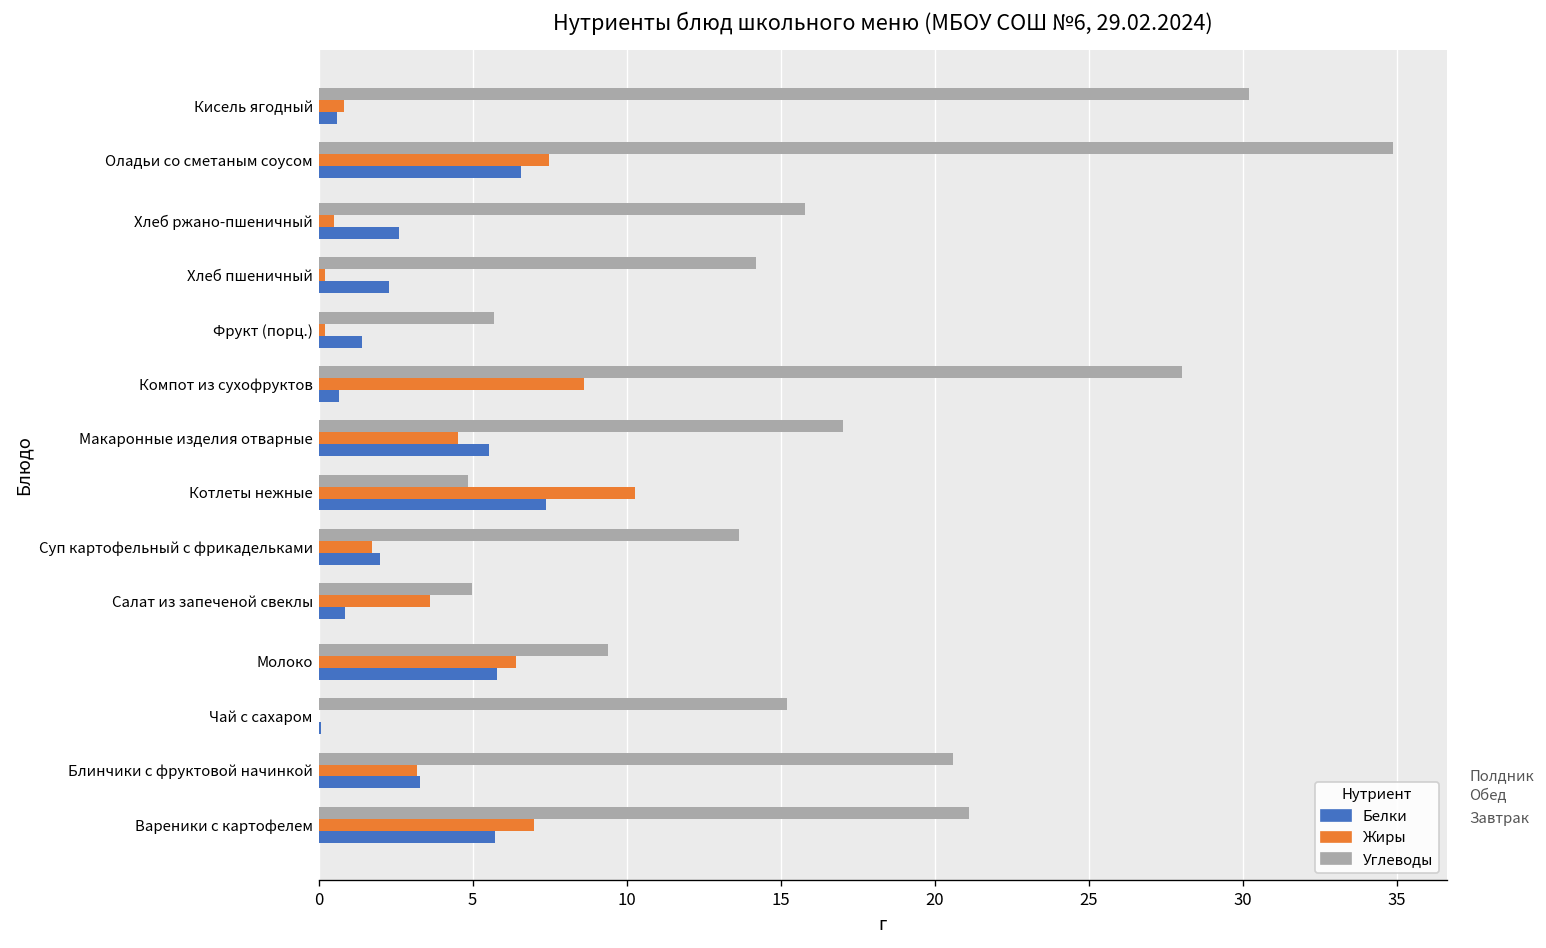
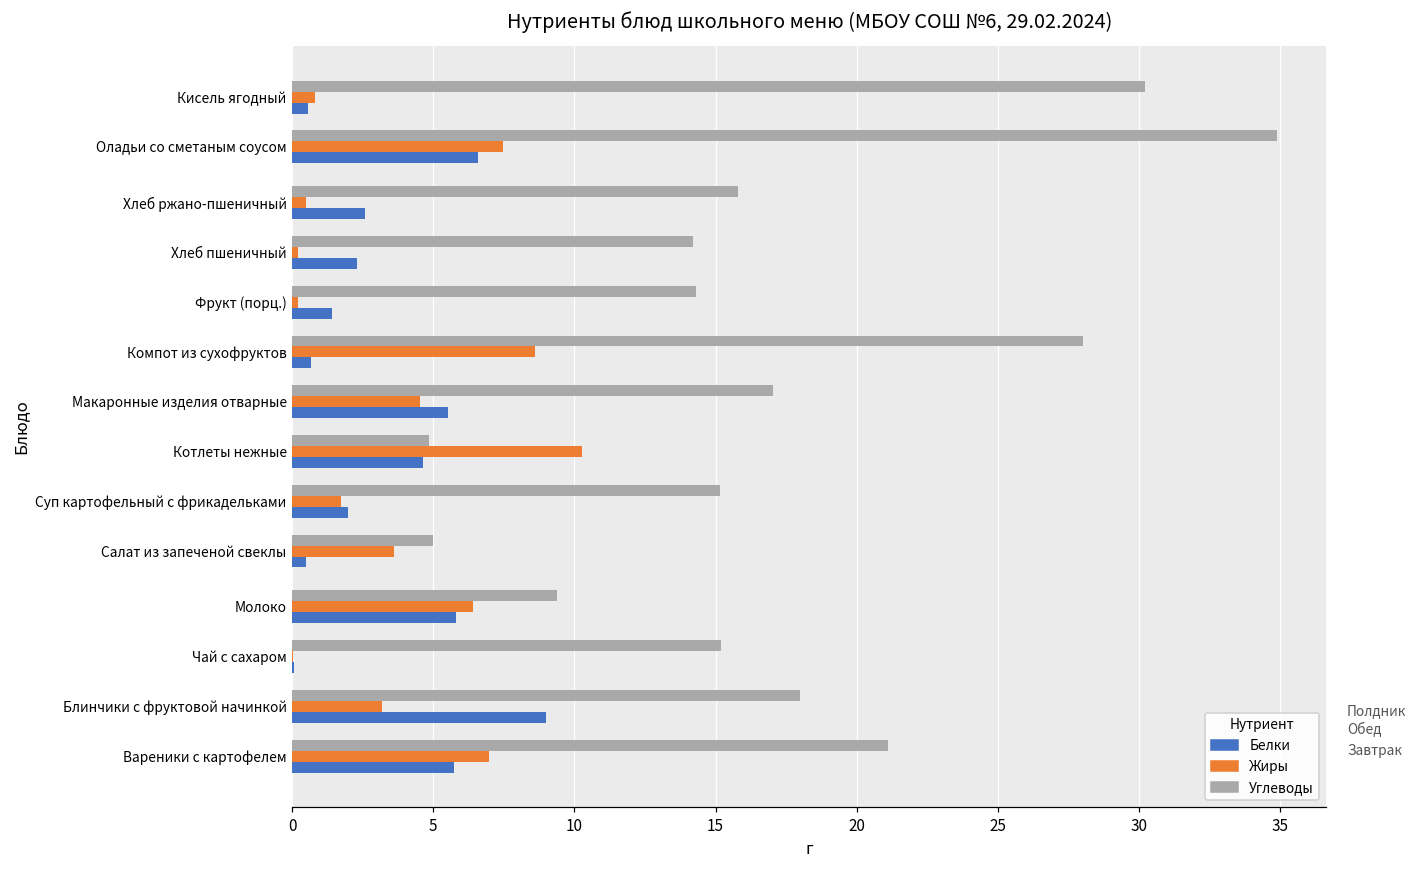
  {
    "Белки": {
      "Кисель ягодный": 0.6,
      "Оладьи со сметаным соусом": 6.6,
      "Хлеб ржано-пшеничный": 2.6,
      "Хлеб пшеничный": 2.3,
      "Фрукт (порц.)": 1.4,
      "Компот из сухофруктов": 0.7,
      "Макаронные изделия отварные": 5.5,
-     "Котлеты нежные": 7.4,
+     "Котлеты нежные": 4.6,
      "Суп картофельный с фрикадельками": 2.0,
-     "Салат из запеченой свеклы": 0.8,
+     "Салат из запеченой свеклы": 0.5,
      "Молоко": 5.8,
-     "Блинчики с фруктовой начинкой": 3.3,
+     "Блинчики с фруктовой начинкой": 9.0,
      "Вареники с картофелем": 5.7
    },
    "Жиры": {
      "Кисель ягодный": 0.8,
      "Оладьи со сметаным соусом": 7.5,
      "Хлеб ржано-пшеничный": 0.5,
      "Хлеб пшеничный": 0.2,
      "Фрукт (порц.)": 0.2,
      "Компот из сухофруктов": 8.6,
      "Макаронные изделия отварные": 4.5,
      "Котлеты нежные": 10.3,
      "Суп картофельный с фрикадельками": 1.7,
      "Салат из запеченой свеклы": 3.6,
      "Молоко": 6.4,
      "Блинчики с фруктовой начинкой": 3.2,
      "Вареники с картофелем": 7.0
    },
    "Углеводы": {
      "Кисель ягодный": 30.2,
      "Оладьи со сметаным соусом": 34.9,
      "Хлеб ржано-пшеничный": 15.8,
      "Хлеб пшеничный": 14.2,
-     "Фрукт (порц.)": 5.7,
+     "Фрукт (порц.)": 14.3,
      "Компот из сухофруктов": 28.0,
      "Макаронные изделия отварные": 17.0,
      "Котлеты нежные": 4.9,
-     "Суп картофельный с фрикадельками": 13.6,
+     "Суп картофельный с фрикадельками": 15.2,
      "Салат из запеченой свеклы": 5.0,
      "Молоко": 9.4,
      "Чай с сахаром": 15.2,
-     "Блинчики с фруктовой начинкой": 20.6,
+     "Блинчики с фруктовой начинкой": 18.0,
      "Вареники с картофелем": 21.1
    }
  }
